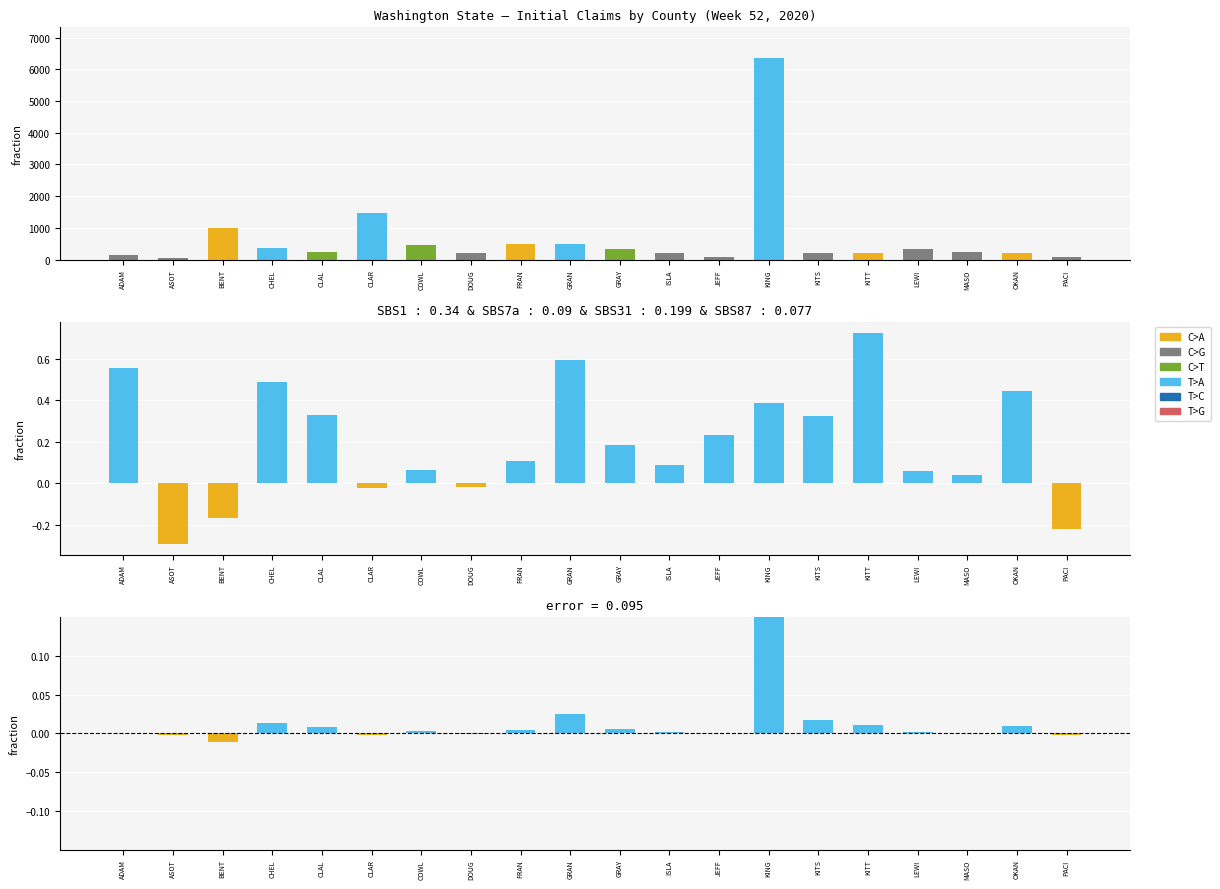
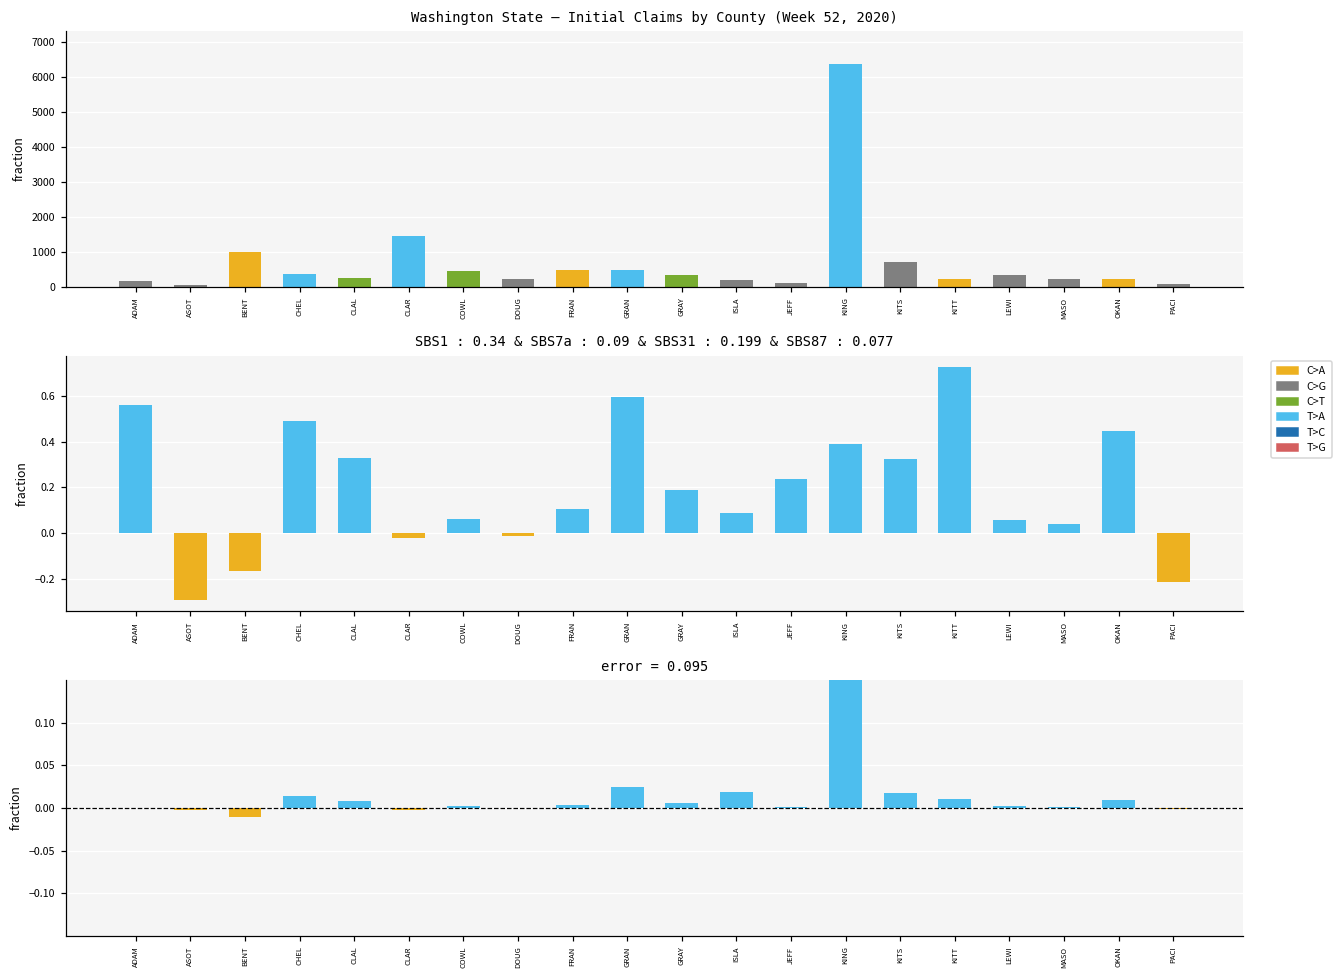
  {
    "Washington State — Initial Claims by County (Week 52, 2020)": {
      "ADAM": 200,
      "BENT": 1000,
      "CHEL": 400,
      "CLAL": 300,
      "CLAR": 1500,
      "COWL": 500,
      "DOUG": 200,
      "FRAN": 500,
      "GRAN": 500,
      "GRAY": 300,
      "ISLA": 200,
      "JEFF": 100,
      "KING": 6400,
-     "KITS": 200,
+     "KITS": 700,
      "KITT": 200,
      "LEWI": 300,
      "MASO": 200,
      "OKAN": 200,
      "PACI": 100
    },
    "SBS1 : 0.34 & SBS7a : 0.09 & SBS31 : 0.199 & SBS87 : 0.077": {
      "ADAM": 0.56,
      "ASOT": -0.29,
      "BENT": -0.17,
      "CHEL": 0.49,
      "CLAL": 0.33,
      "CLAR": -0.02,
      "COWL": 0.06,
      "DOUG": -0.02,
      "FRAN": 0.11,
      "GRAN": 0.60,
      "GRAY": 0.19,
      "ISLA": 0.09,
      "JEFF": 0.24,
      "KING": 0.39,
      "KITS": 0.32,
      "KITT": 0.73,
      "LEWI": 0.06,
      "MASO": 0.04,
      "OKAN": 0.45,
      "PACI": -0.22
    },
    "error = 0.095": {
      "BENT": -0.01,
      "CHEL": 0.01,
      "CLAL": 0.01,
      "FRAN": 0.00,
      "GRAN": 0.02,
      "GRAY": 0.01,
-     "ISLA": 0.00,
+     "ISLA": 0.02,
      "KING": 0.15,
      "KITS": 0.02,
      "KITT": 0.01,
      "OKAN": 0.01
    }
  }
